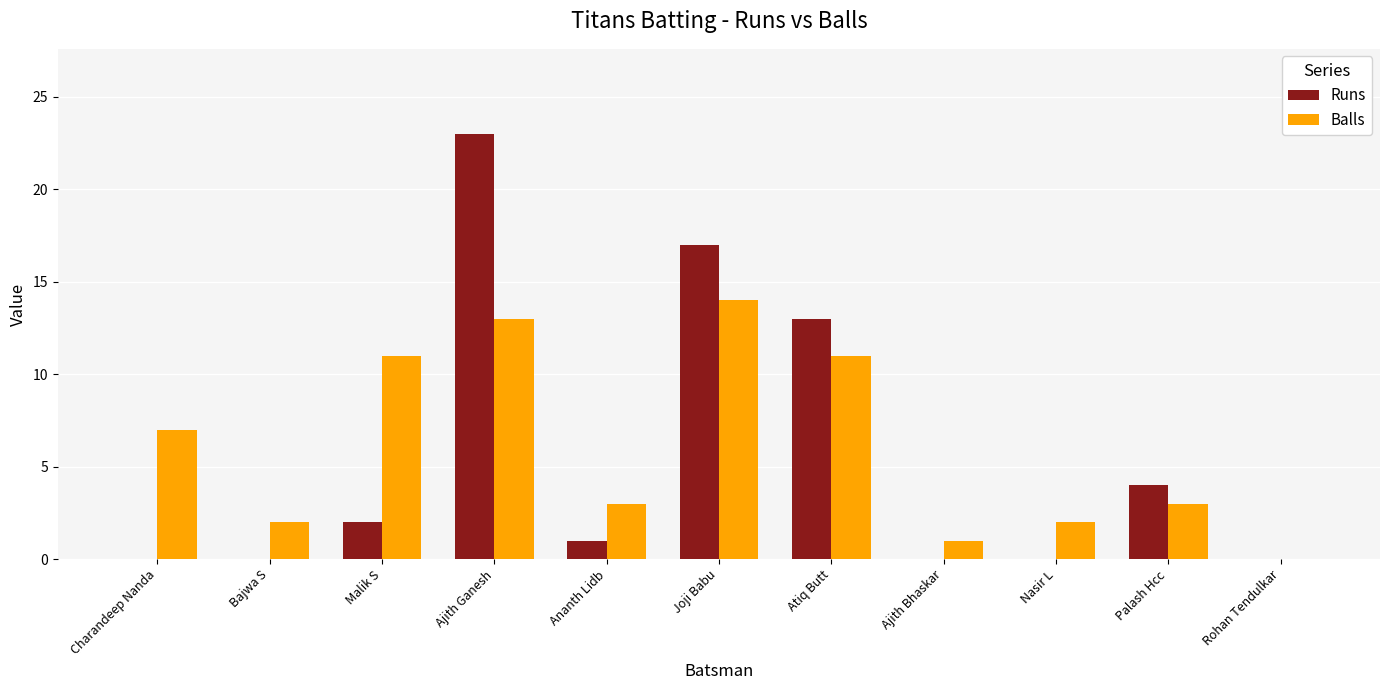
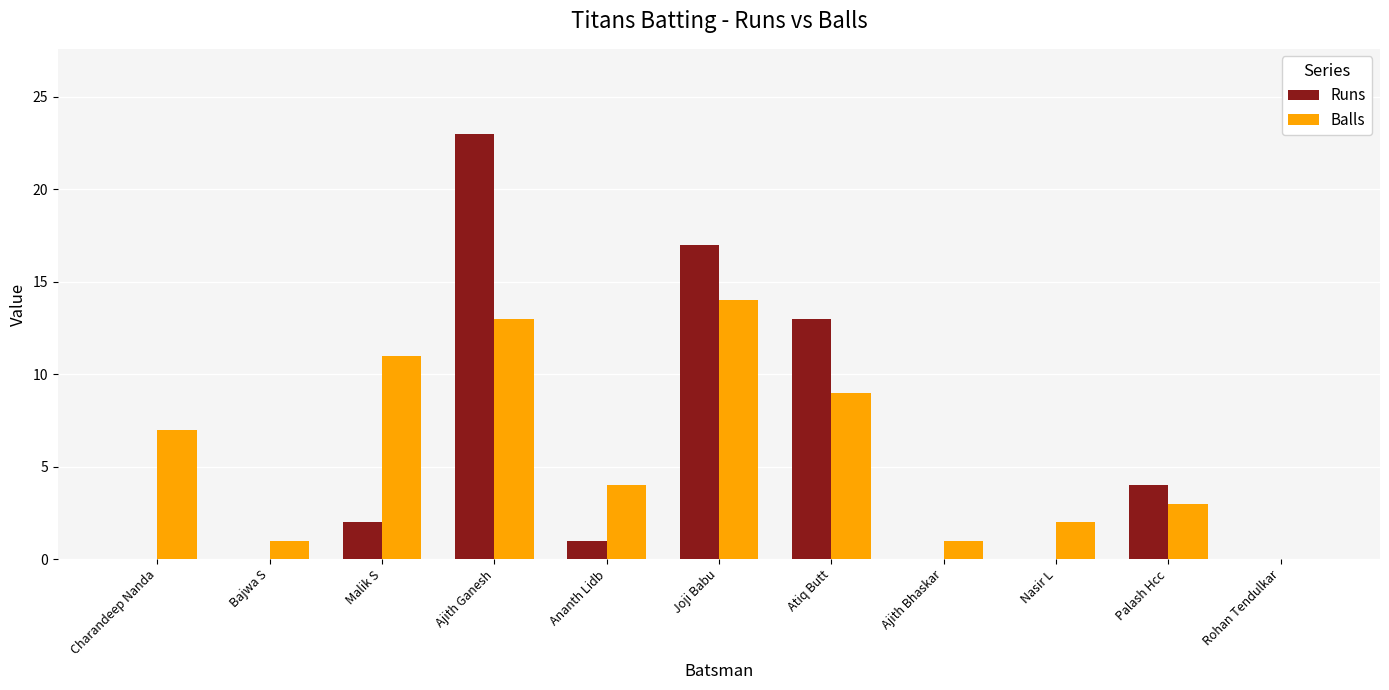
  {
    "Runs": {
      "Charandeep Nanda": 0,
      "Bajwa S": 0,
      "Malik S": 2,
      "Ajith Ganesh": 23,
      "Ananth Lidb": 1,
      "Joji Babu": 17,
      "Atiq Butt": 13,
      "Ajith Bhaskar": 0,
      "Nasir L": 0,
      "Palash Hcc": 4,
      "Rohan Tendulkar": 0
    },
    "Balls": {
      "Charandeep Nanda": 7,
-     "Bajwa S": 2,
+     "Bajwa S": 1,
      "Malik S": 11,
      "Ajith Ganesh": 13,
-     "Ananth Lidb": 3,
+     "Ananth Lidb": 4,
      "Joji Babu": 14,
-     "Atiq Butt": 11,
+     "Atiq Butt": 9,
      "Ajith Bhaskar": 1,
      "Nasir L": 2,
      "Palash Hcc": 3,
      "Rohan Tendulkar": 0
    }
  }
